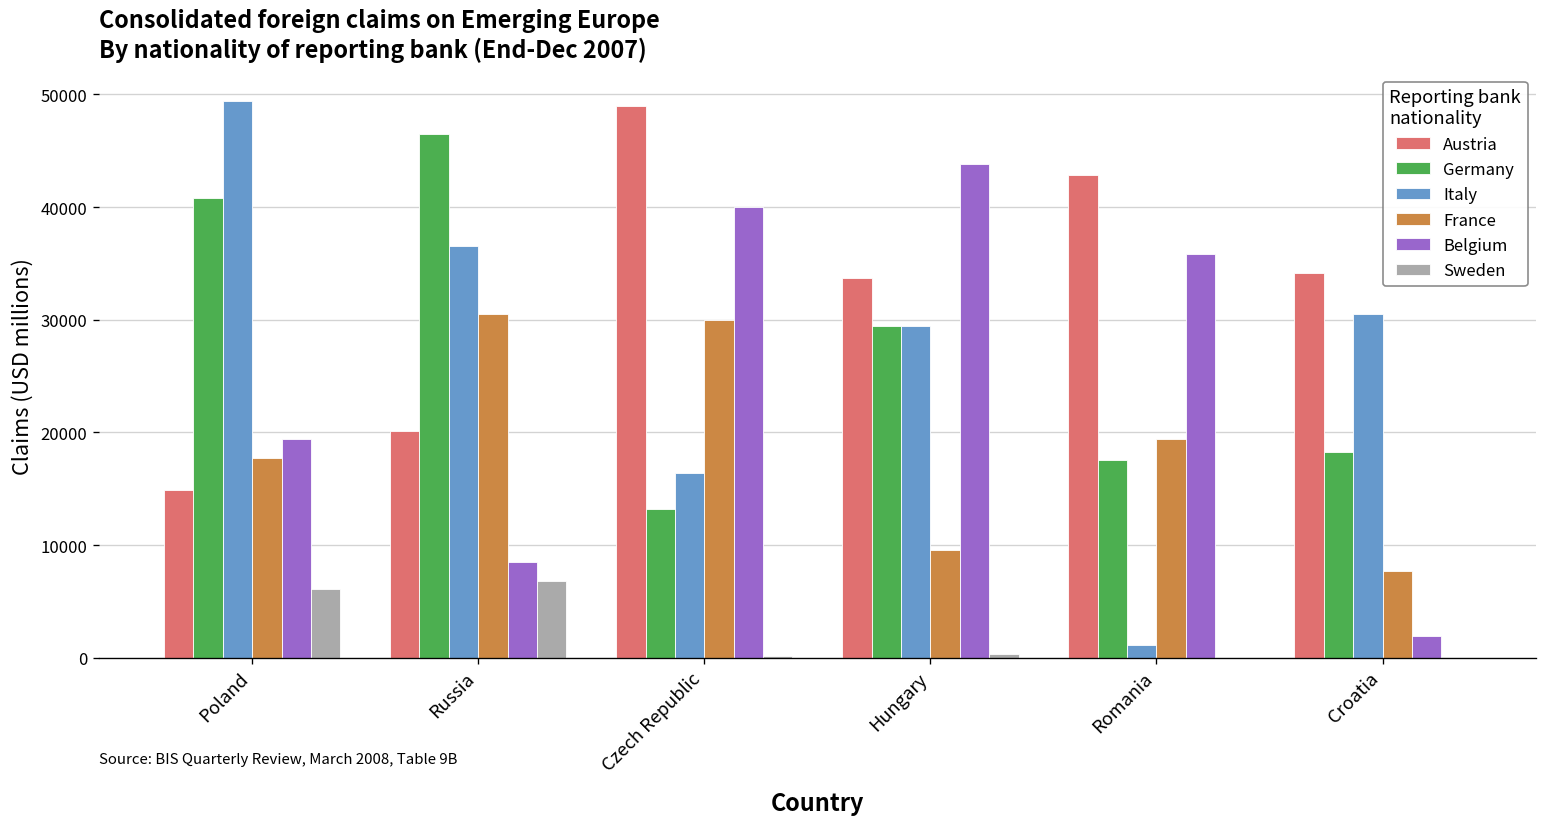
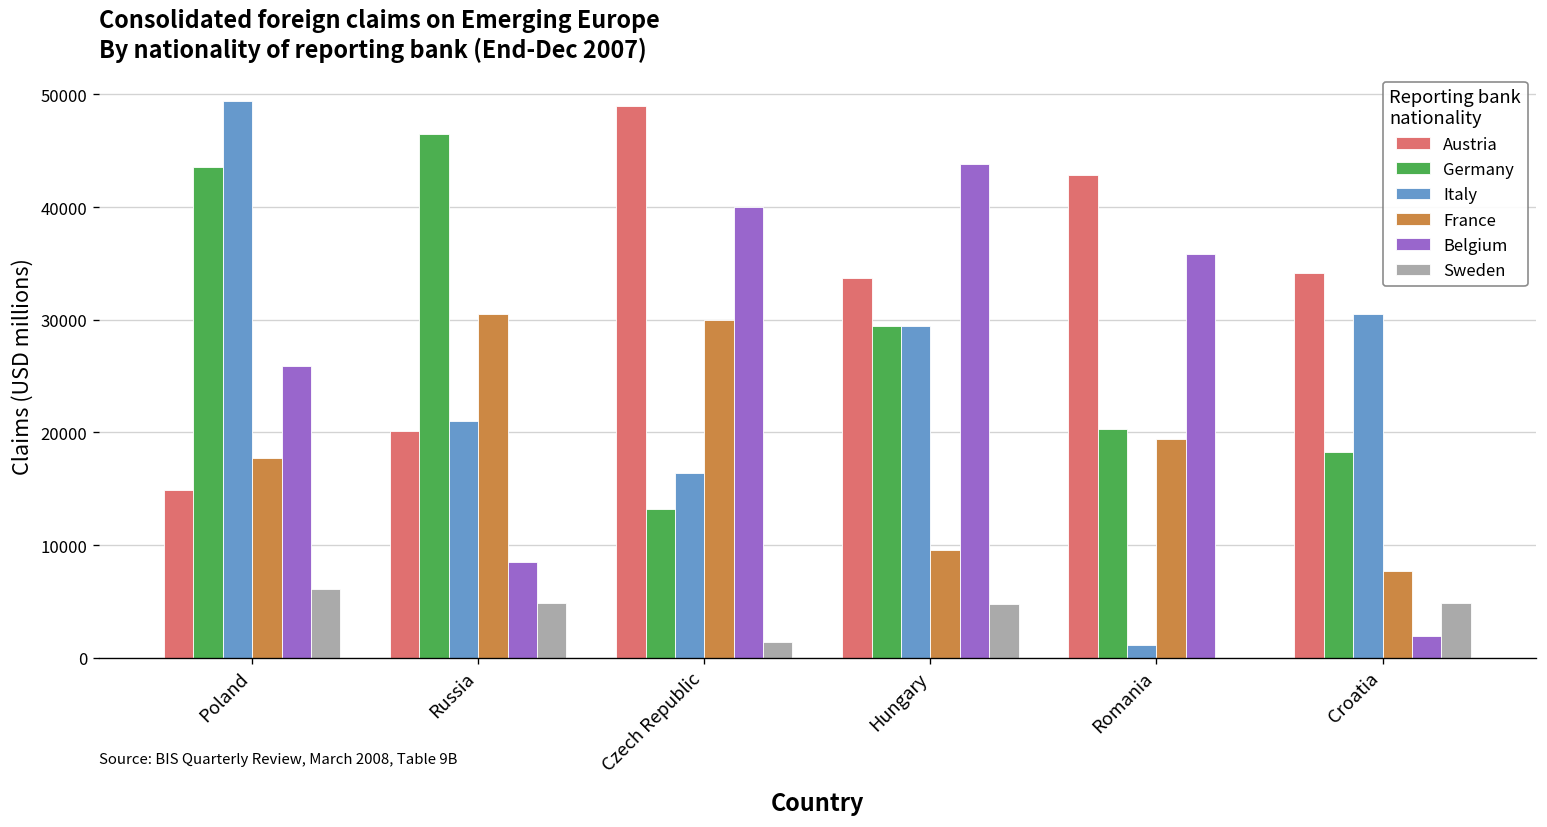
  {
    "Germany": {
-     "Poland": 41000,
+     "Poland": 44000,
      "Russia": 46000,
      "Czech Republic": 13000,
      "Hungary": 29000,
-     "Romania": 18000,
+     "Romania": 20000,
      "Croatia": 18000
    },
    "Italy": {
      "Poland": 49000,
-     "Russia": 37000,
+     "Russia": 21000,
      "Czech Republic": 16000,
      "Hungary": 29000,
      "Romania": 1000,
      "Croatia": 30000
    },
    "Belgium": {
-     "Poland": 19000,
+     "Poland": 26000,
      "Russia": 8000,
      "Czech Republic": 40000,
      "Hungary": 44000,
      "Romania": 36000,
      "Croatia": 2000
    },
    "Sweden": {
      "Poland": 6000,
-     "Russia": 7000,
-     "Czech Republic": 0,
-     "Hungary": 0,
-     "Croatia": 0
+     "Russia": 5000,
+     "Czech Republic": 1000,
+     "Hungary": 5000,
+     "Croatia": 5000
    }
  }
